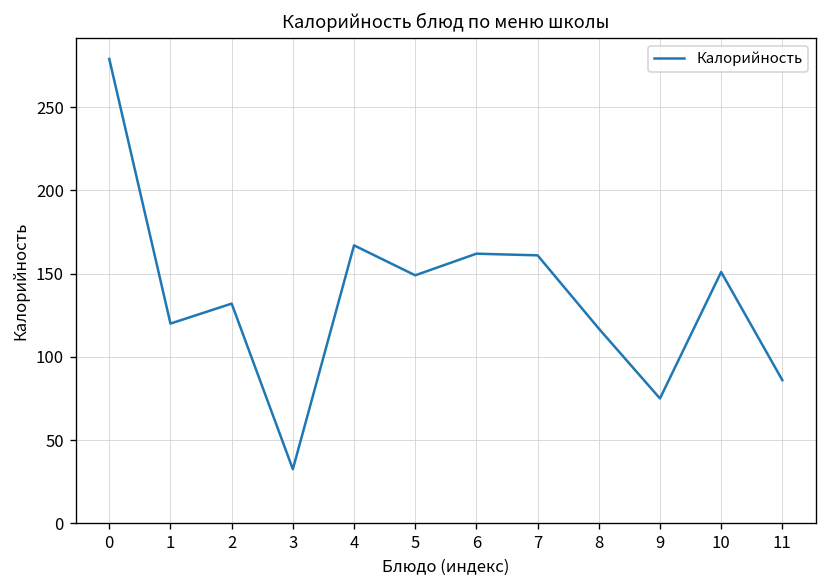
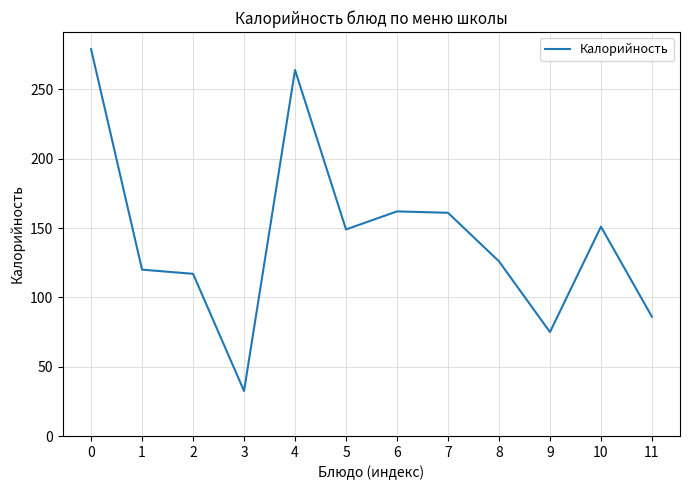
  {
    "0": 279,
    "1": 120,
-   "2": 132,
+   "2": 117,
    "3": 33,
-   "4": 167,
+   "4": 264,
    "5": 149,
    "6": 162,
    "7": 161,
-   "8": 117,
+   "8": 126,
    "9": 75,
    "10": 151,
    "11": 86
  }
